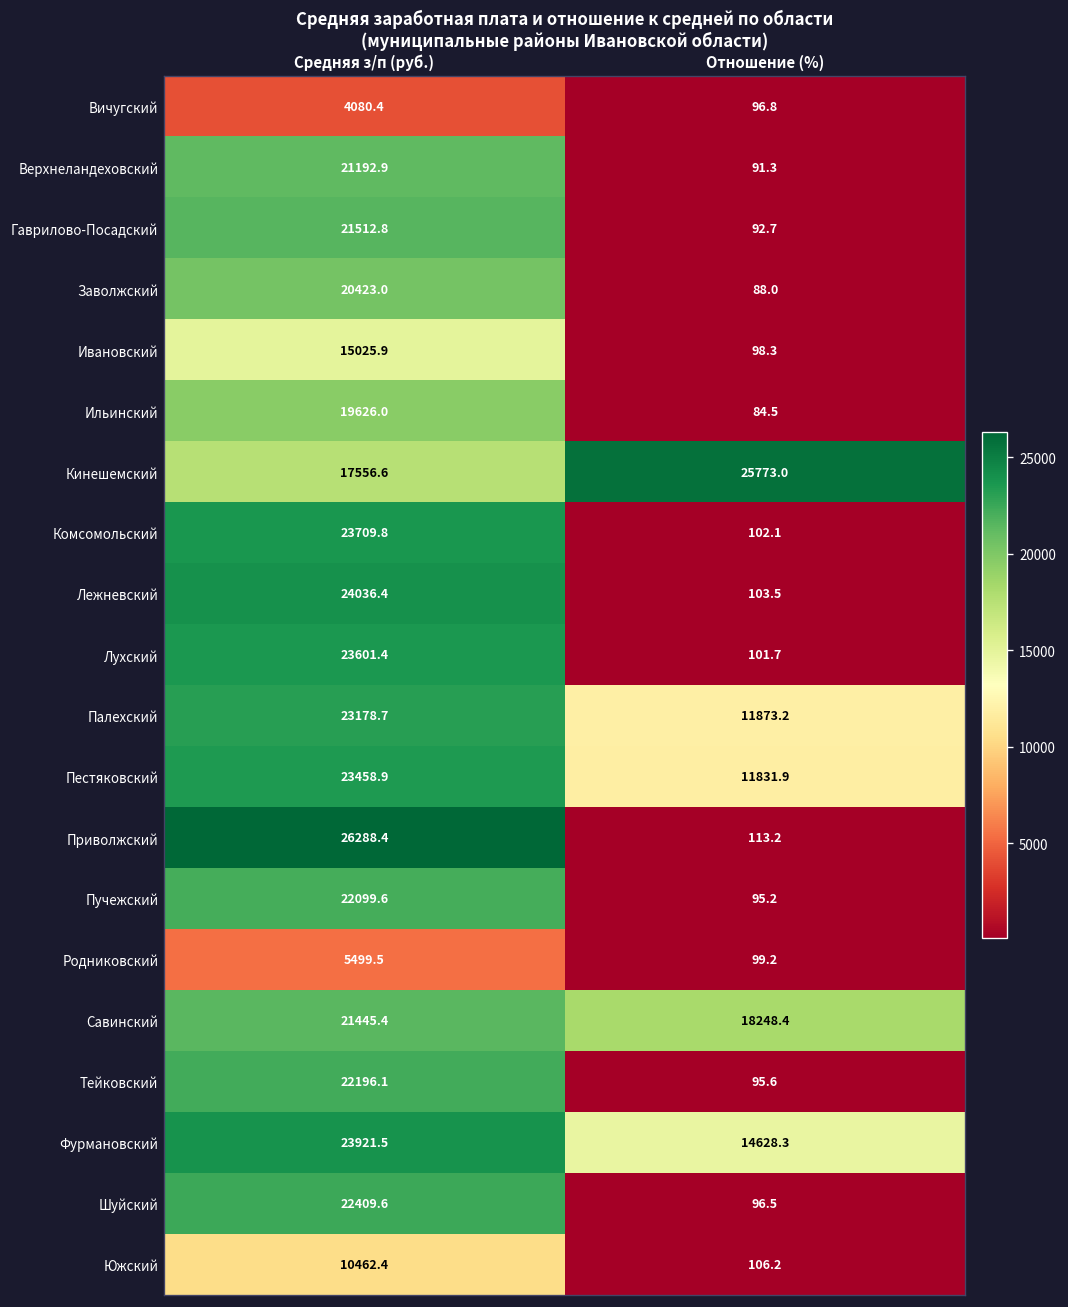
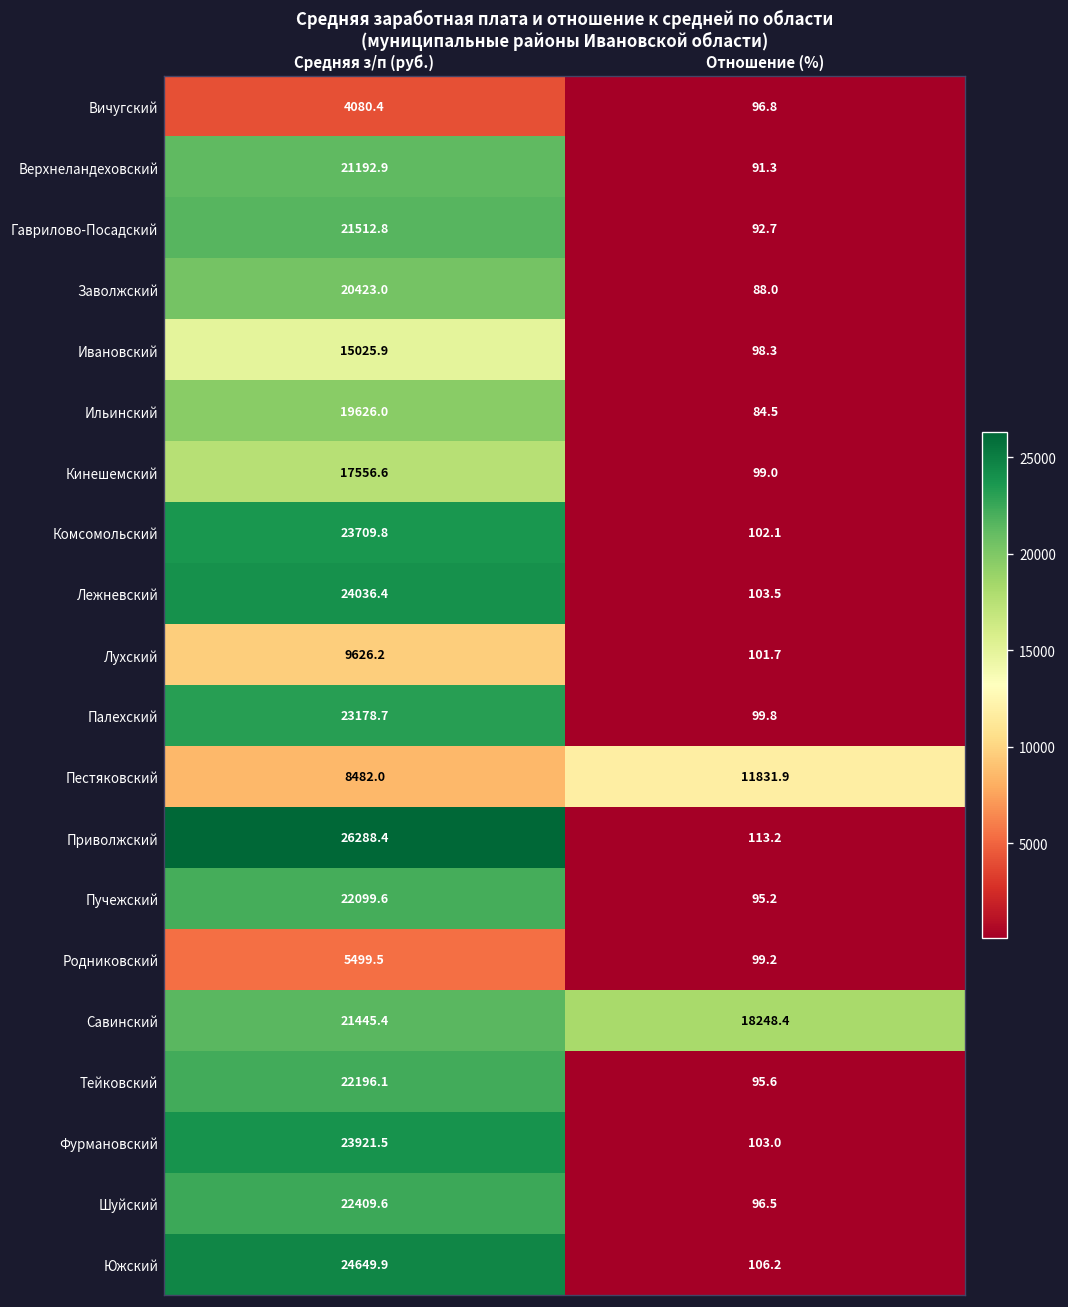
  {
    "Вичугский": {
      "Средняя з/п (руб.)": 4080.4,
      "Отношение (%)": 96.8
    },
    "Верхнеландеховский": {
      "Средняя з/п (руб.)": 21192.9,
      "Отношение (%)": 91.3
    },
    "Гаврилово-Посадский": {
      "Средняя з/п (руб.)": 21512.8,
      "Отношение (%)": 92.7
    },
    "Заволжский": {
      "Средняя з/п (руб.)": 20423.0,
      "Отношение (%)": 88.0
    },
    "Ивановский": {
      "Средняя з/п (руб.)": 15025.9,
      "Отношение (%)": 98.3
    },
    "Ильинский": {
      "Средняя з/п (руб.)": 19626.0,
      "Отношение (%)": 84.5
    },
    "Кинешемский": {
      "Средняя з/п (руб.)": 17556.6,
-     "Отношение (%)": 25773.0
+     "Отношение (%)": 99.0
    },
    "Комсомольский": {
      "Средняя з/п (руб.)": 23709.8,
      "Отношение (%)": 102.1
    },
    "Лежневский": {
      "Средняя з/п (руб.)": 24036.4,
      "Отношение (%)": 103.5
    },
    "Лухский": {
-     "Средняя з/п (руб.)": 23601.4,
+     "Средняя з/п (руб.)": 9626.2,
      "Отношение (%)": 101.7
    },
    "Палехский": {
      "Средняя з/п (руб.)": 23178.7,
-     "Отношение (%)": 11873.2
+     "Отношение (%)": 99.8
    },
    "Пестяковский": {
-     "Средняя з/п (руб.)": 23458.9,
+     "Средняя з/п (руб.)": 8482.0,
      "Отношение (%)": 11831.9
    },
    "Приволжский": {
      "Средняя з/п (руб.)": 26288.4,
      "Отношение (%)": 113.2
    },
    "Пучежский": {
      "Средняя з/п (руб.)": 22099.6,
      "Отношение (%)": 95.2
    },
    "Родниковский": {
      "Средняя з/п (руб.)": 5499.5,
      "Отношение (%)": 99.2
    },
    "Савинский": {
      "Средняя з/п (руб.)": 21445.4,
      "Отношение (%)": 18248.4
    },
    "Тейковский": {
      "Средняя з/п (руб.)": 22196.1,
      "Отношение (%)": 95.6
    },
    "Фурмановский": {
      "Средняя з/п (руб.)": 23921.5,
-     "Отношение (%)": 14628.3
+     "Отношение (%)": 103.0
    },
    "Шуйский": {
      "Средняя з/п (руб.)": 22409.6,
      "Отношение (%)": 96.5
    },
    "Южский": {
-     "Средняя з/п (руб.)": 10462.4,
+     "Средняя з/п (руб.)": 24649.9,
      "Отношение (%)": 106.2
    }
  }
